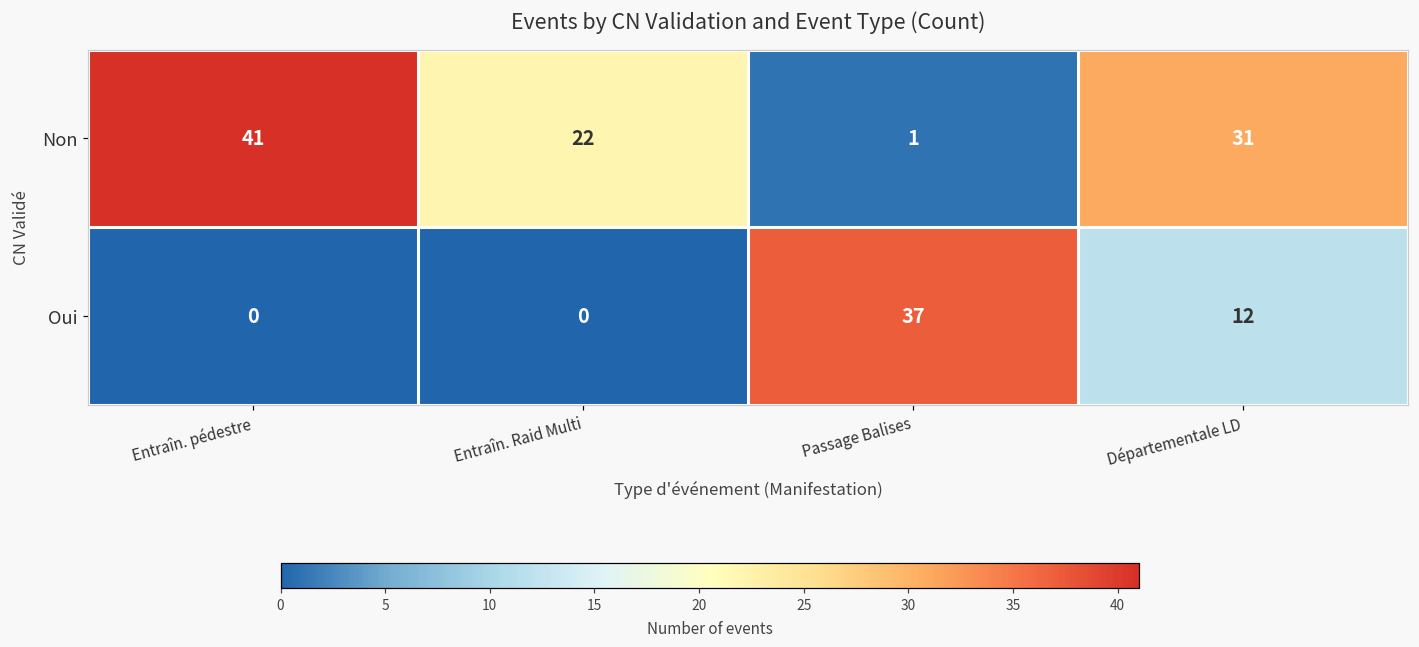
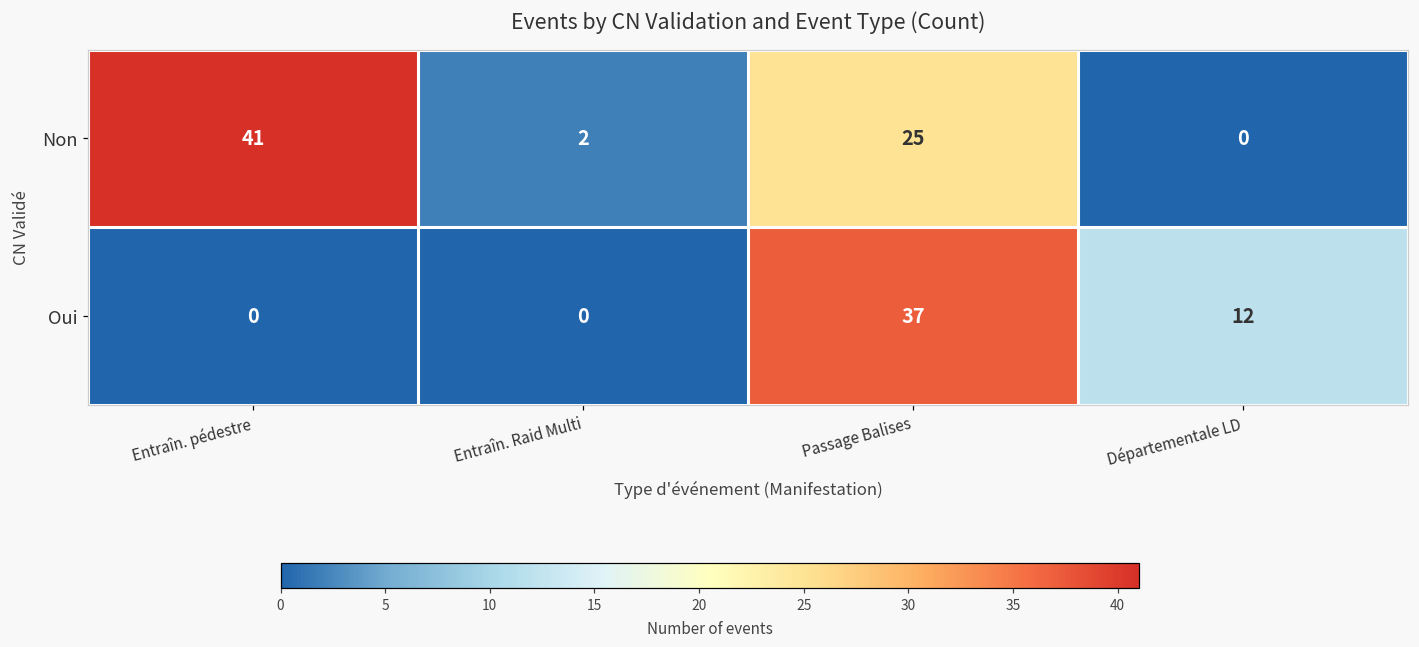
  {
    "Non": {
      "Entraîn. pédestre": 41,
-     "Entraîn. Raid Multi": 22,
-     "Passage Balises": 1,
-     "Départementale LD": 31
+     "Entraîn. Raid Multi": 2,
+     "Passage Balises": 25,
+     "Départementale LD": 0
    },
    "Oui": {
      "Entraîn. pédestre": 0,
      "Entraîn. Raid Multi": 0,
      "Passage Balises": 37,
      "Départementale LD": 12
    }
  }
